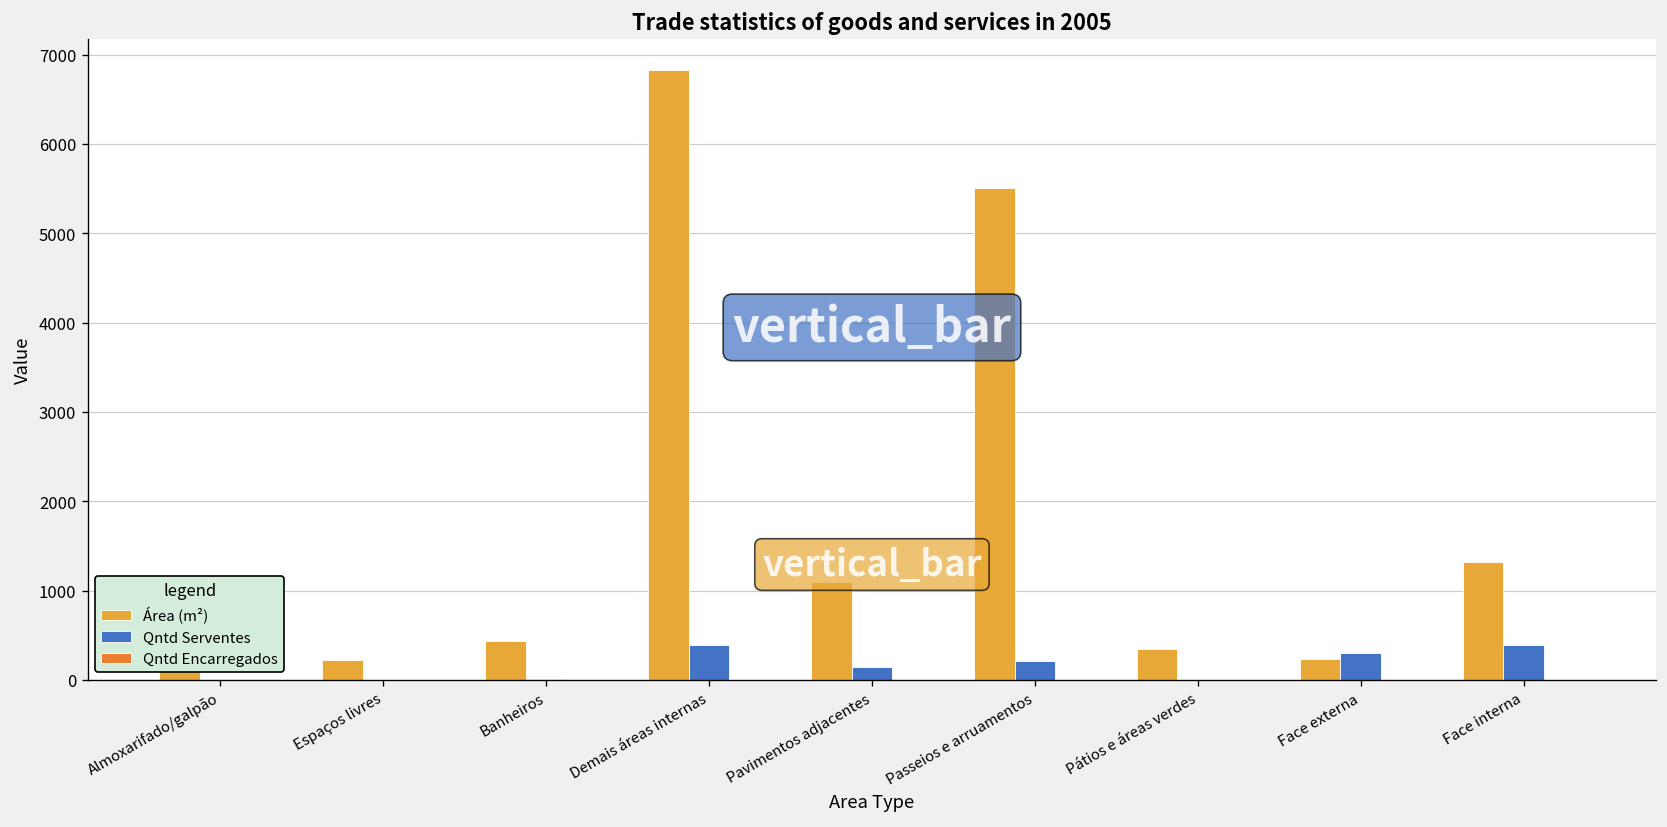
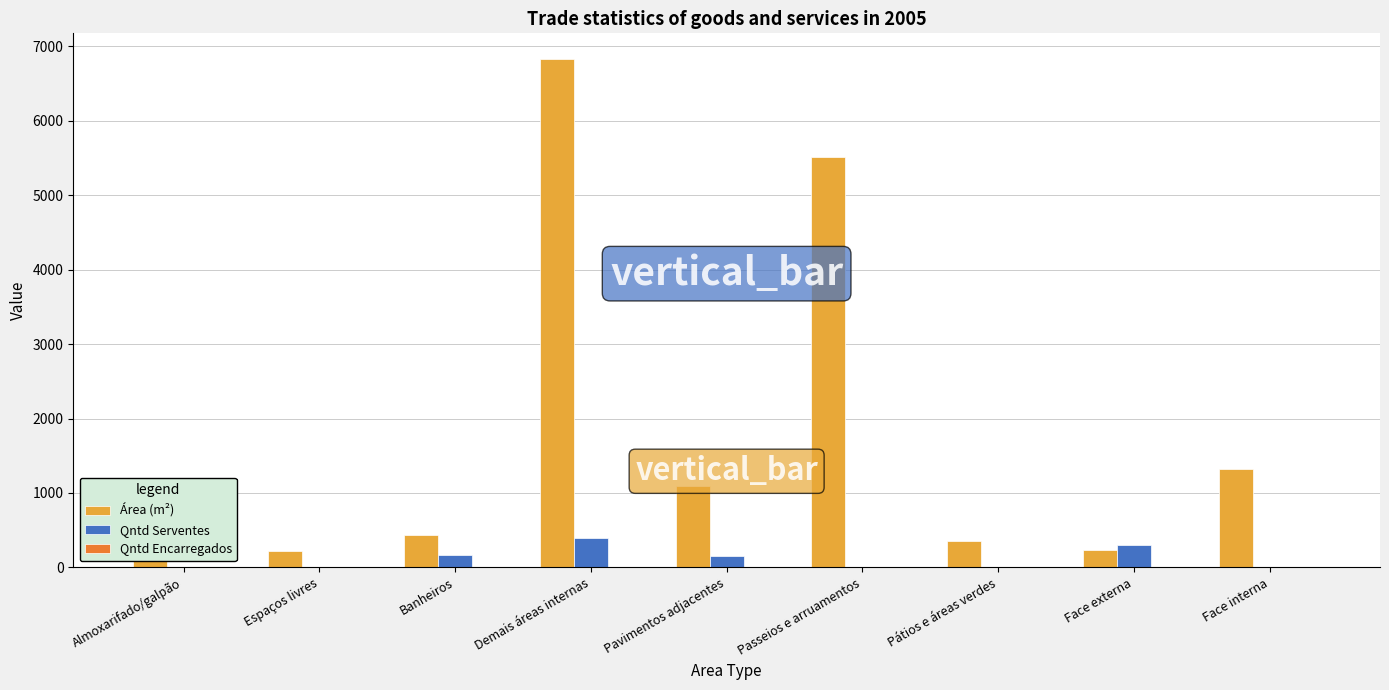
  {
    "Qntd Serventes": {
-     "Banheiros": 0,
+     "Banheiros": 200,
      "Demais áreas internas": 400,
      "Pavimentos adjacentes": 100,
-     "Passeios e arruamentos": 200,
+     "Passeios e arruamentos": 0,
      "Face externa": 300,
-     "Face interna": 400
+     "Face interna": 0
    }
  }
